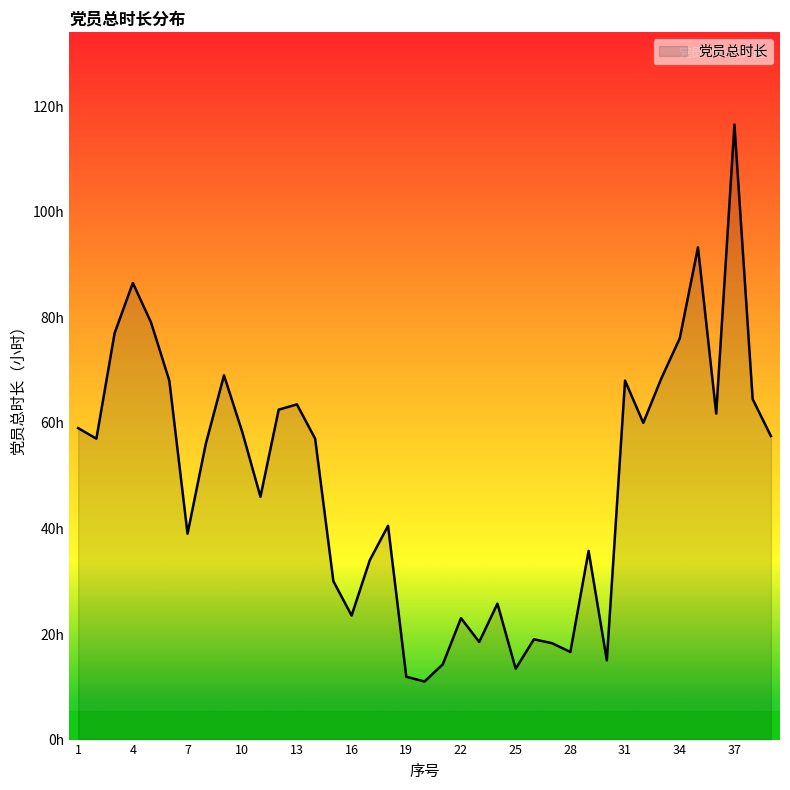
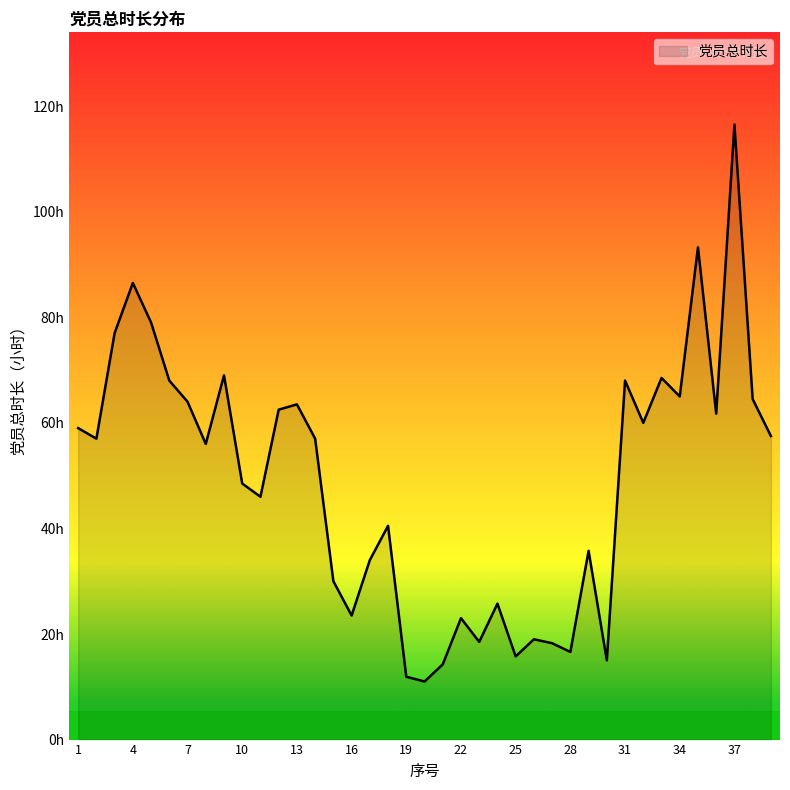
  {
    "1": "59h",
    "4": "87h",
-   "7": "39h",
-   "10": "58h",
+   "7": "64h",
+   "10": "49h",
    "13": "64h",
    "16": "24h",
    "19": "12h",
    "22": "23h",
-   "25": "13h",
+   "25": "16h",
    "28": "17h",
    "31": "68h",
-   "34": "76h",
+   "34": "65h",
    "37": "117h"
  }
